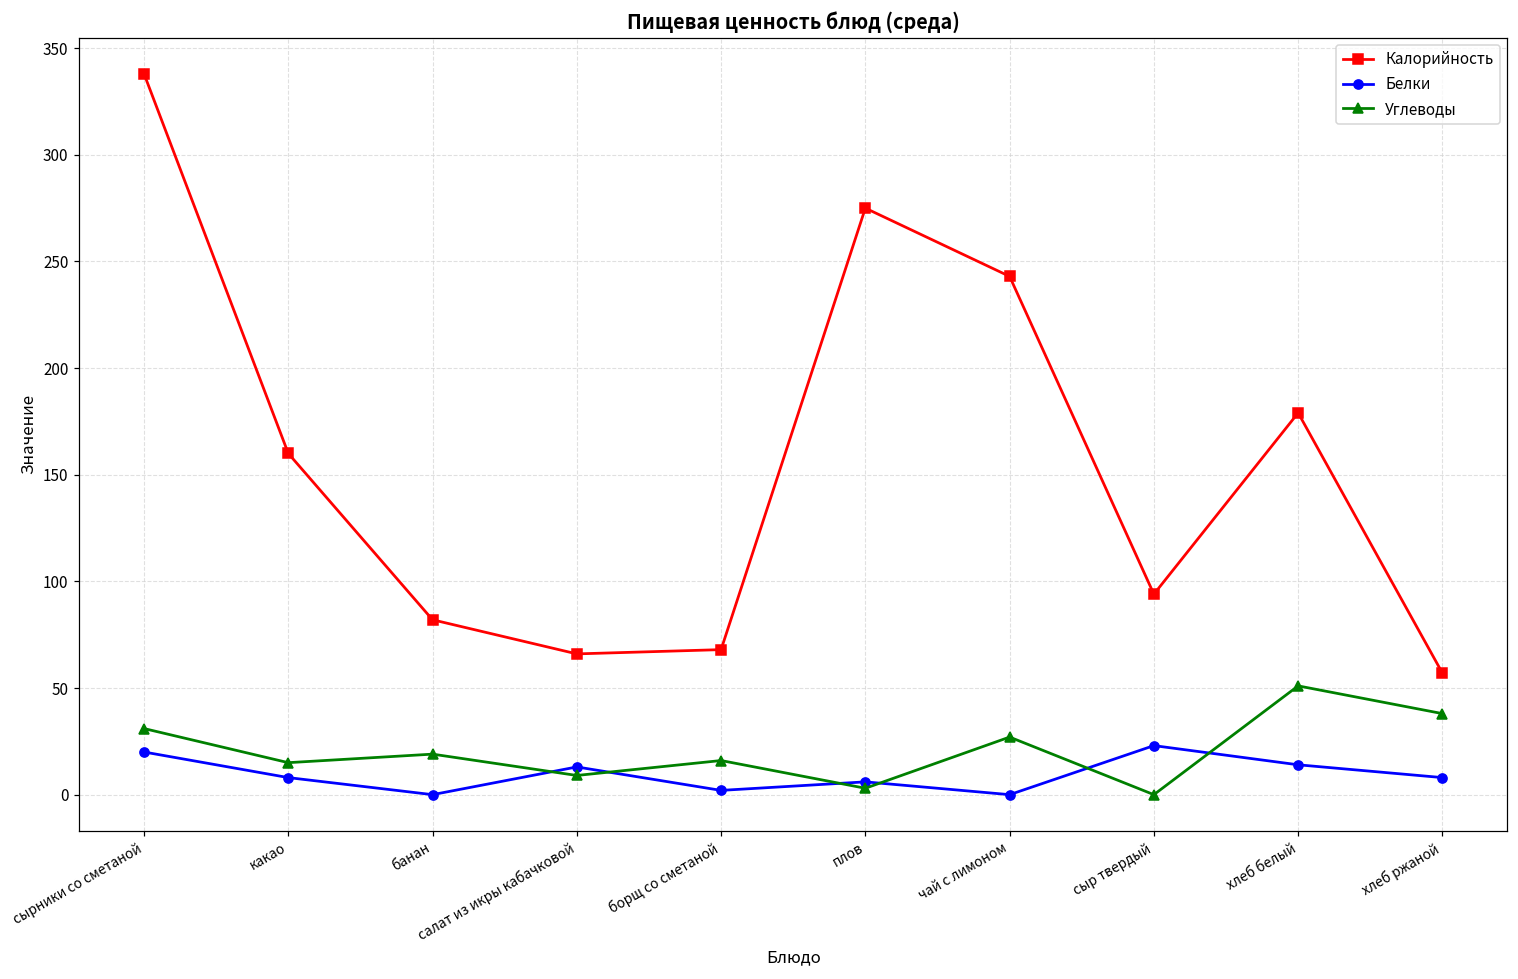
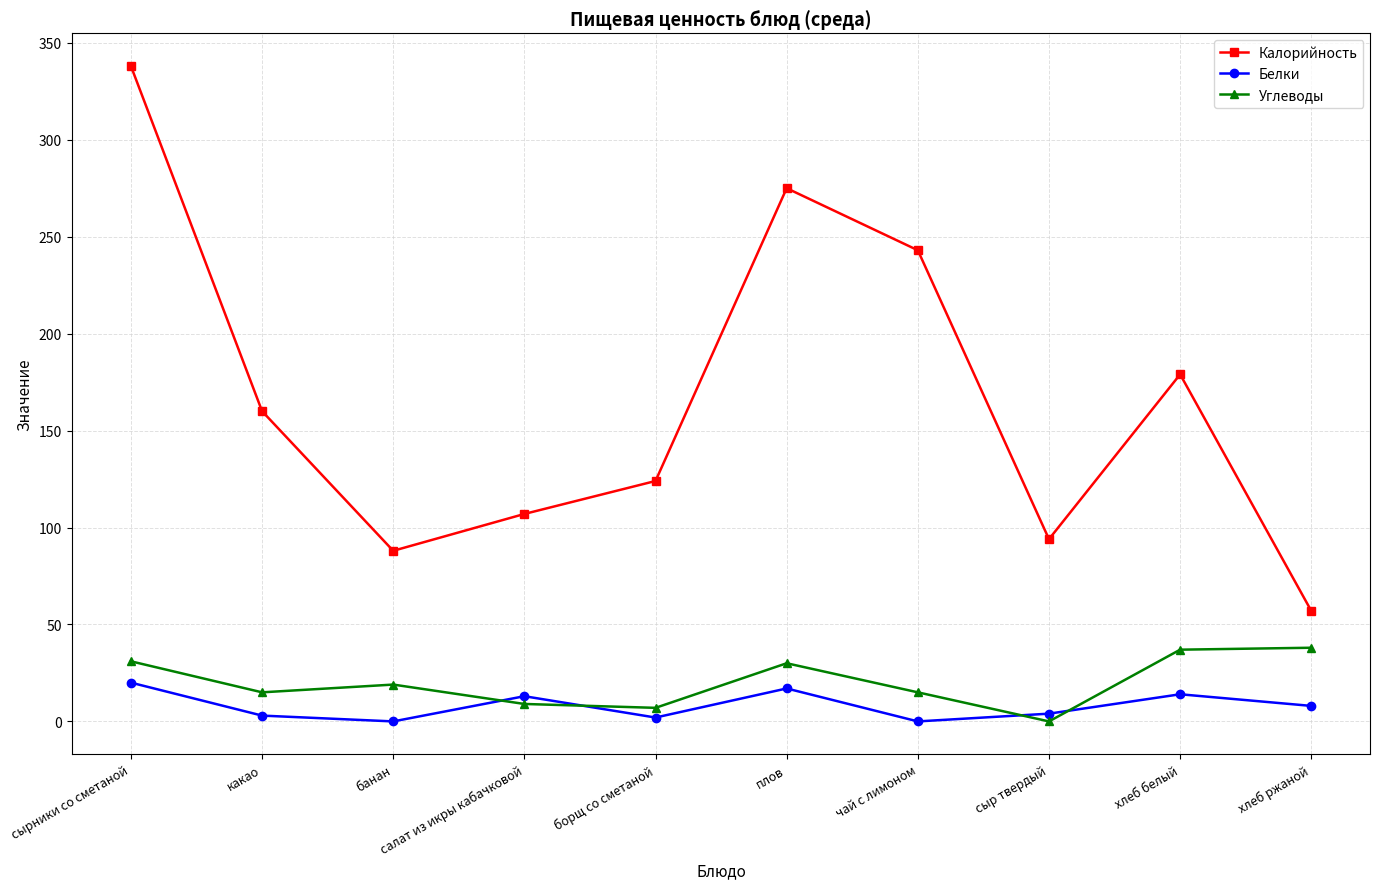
  {
    "Калорийность": {
      "сырники со сметаной": 338,
      "какао": 160,
-     "банан": 82,
-     "салат из икры кабачковой": 66,
-     "борщ со сметаной": 68,
+     "банан": 88,
+     "салат из икры кабачковой": 107,
+     "борщ со сметаной": 124,
      "плов": 275,
      "чай с лимоном": 243,
      "сыр твердый": 94,
      "хлеб белый": 179,
      "хлеб ржаной": 57
    },
    "Белки": {
      "сырники со сметаной": 20,
-     "какао": 8,
+     "какао": 3,
      "банан": 0,
      "салат из икры кабачковой": 13,
      "борщ со сметаной": 2,
-     "плов": 6,
+     "плов": 17,
      "чай с лимоном": 0,
-     "сыр твердый": 23,
+     "сыр твердый": 4,
      "хлеб белый": 14,
      "хлеб ржаной": 8
    },
    "Углеводы": {
      "сырники со сметаной": 31,
      "какао": 15,
      "банан": 19,
      "салат из икры кабачковой": 9,
-     "борщ со сметаной": 16,
-     "плов": 3,
-     "чай с лимоном": 27,
+     "борщ со сметаной": 7,
+     "плов": 30,
+     "чай с лимоном": 15,
      "сыр твердый": 0,
-     "хлеб белый": 51,
+     "хлеб белый": 37,
      "хлеб ржаной": 38
    }
  }
